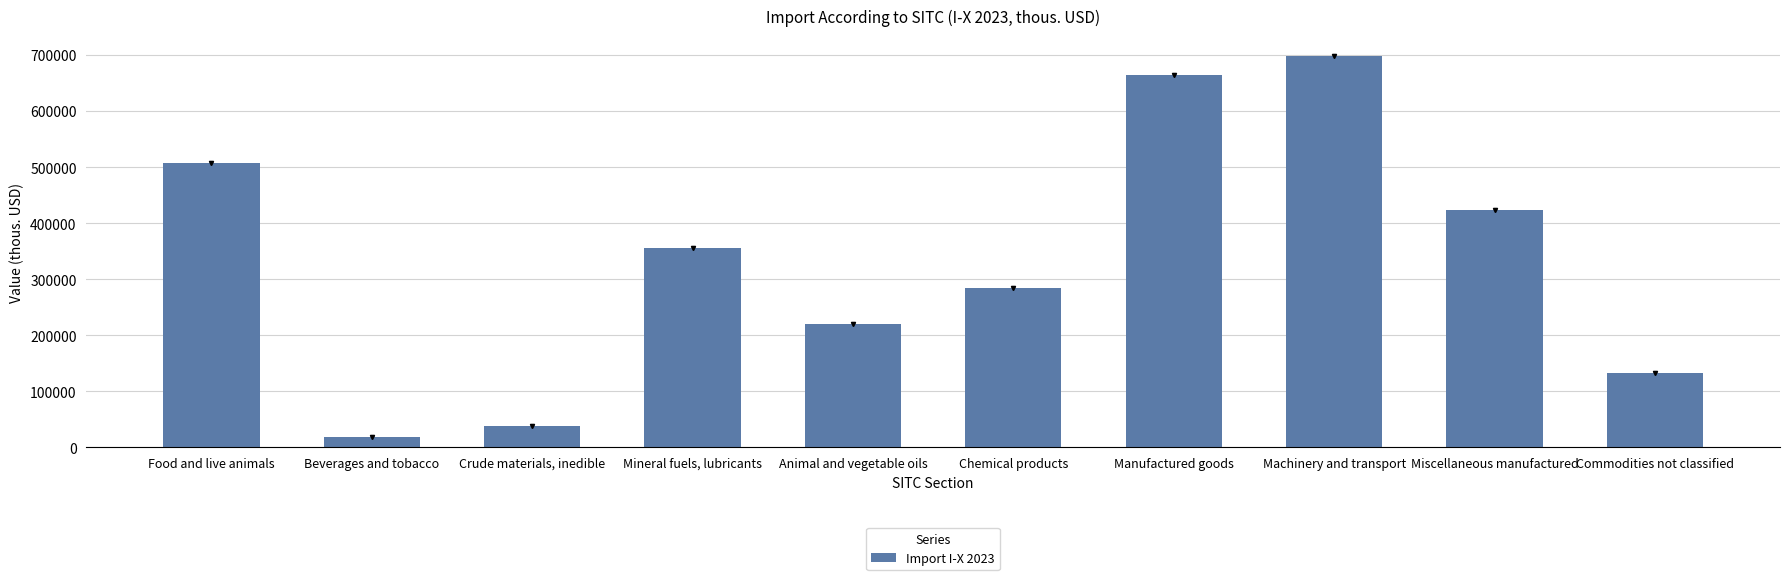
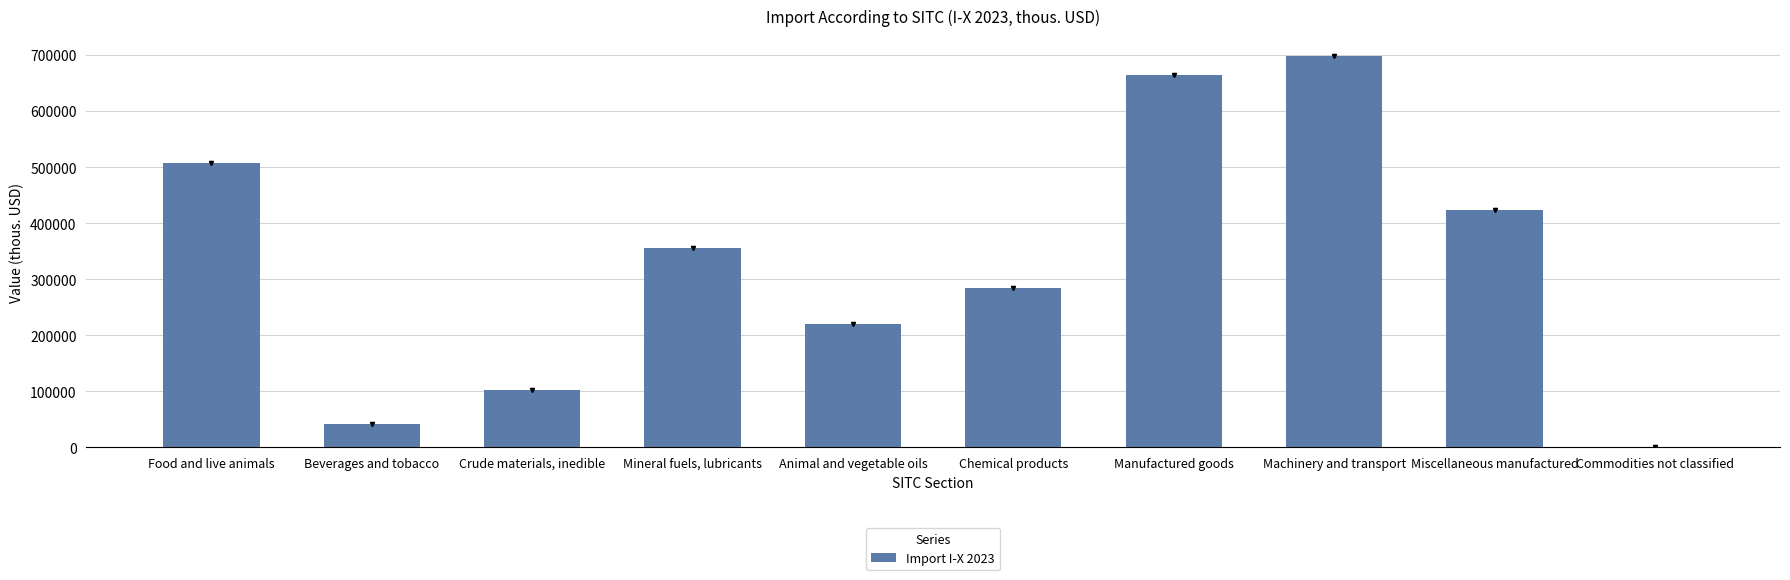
  {
    "Import I-X 2023": {
      "Food and live animals": 510000,
-     "Beverages and tobacco": 20000,
-     "Crude materials, inedible": 40000,
+     "Beverages and tobacco": 40000,
+     "Crude materials, inedible": 100000,
      "Mineral fuels, lubricants": 360000,
      "Animal and vegetable oils": 220000,
      "Chemical products": 290000,
      "Manufactured goods": 660000,
      "Machinery and transport": 700000,
      "Miscellaneous manufactured": 420000,
-     "Commodities not classified": 130000
+     "Commodities not classified": 0
    }
  }
